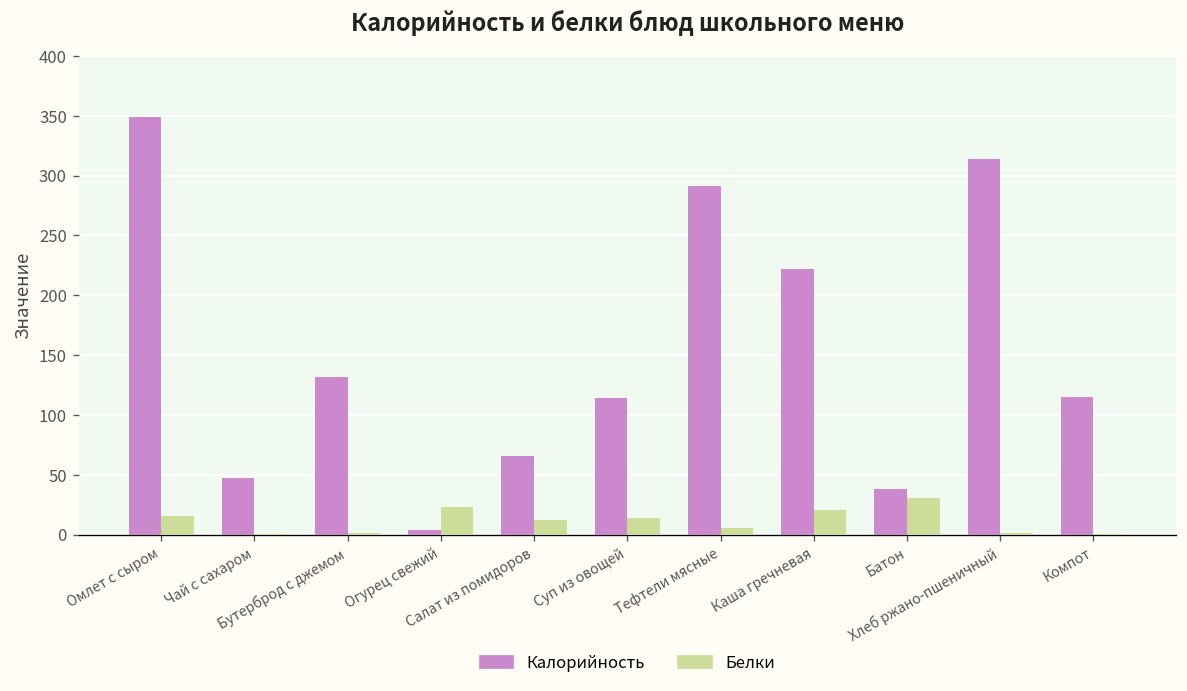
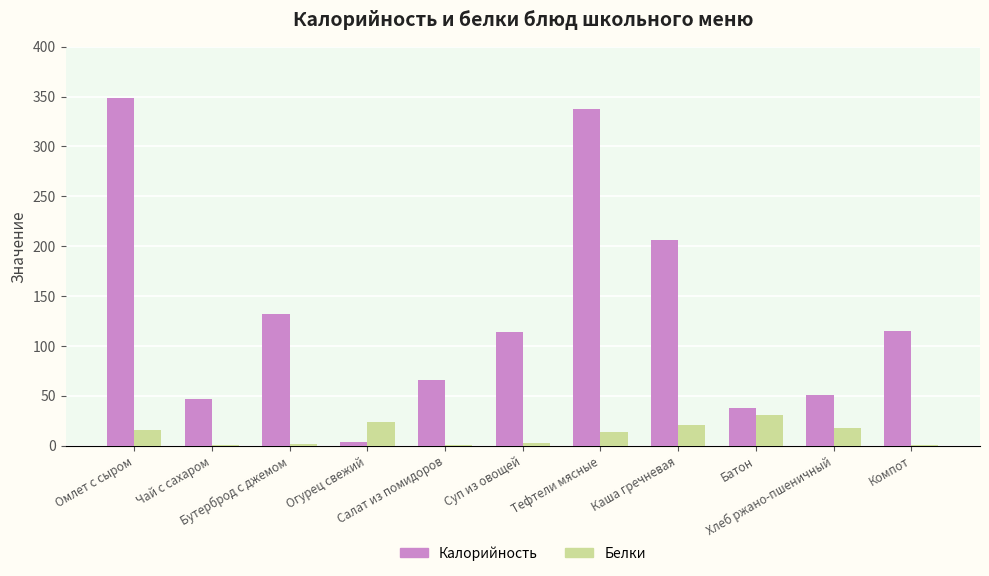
  {
    "Калорийность": {
      "Омлет с сыром": 350,
      "Чай с сахаром": 50,
      "Бутерброд с джемом": 130,
      "Огурец свежий": 0,
      "Салат из помидоров": 70,
      "Суп из овощей": 110,
-     "Тефтели мясные": 290,
-     "Каша гречневая": 220,
+     "Тефтели мясные": 340,
+     "Каша гречневая": 210,
      "Батон": 40,
-     "Хлеб ржано-пшеничный": 310,
+     "Хлеб ржано-пшеничный": 50,
      "Компот": 120
    },
    "Белки": {
      "Омлет с сыром": 20,
      "Огурец свежий": 20,
-     "Салат из помидоров": 10,
-     "Суп из овощей": 10,
-     "Тефтели мясные": 5,
+     "Салат из помидоров": 0,
+     "Суп из овощей": 0,
+     "Тефтели мясные": 13,
      "Каша гречневая": 20,
      "Батон": 30,
-     "Хлеб ржано-пшеничный": 0
+     "Хлеб ржано-пшеничный": 20
    }
  }
